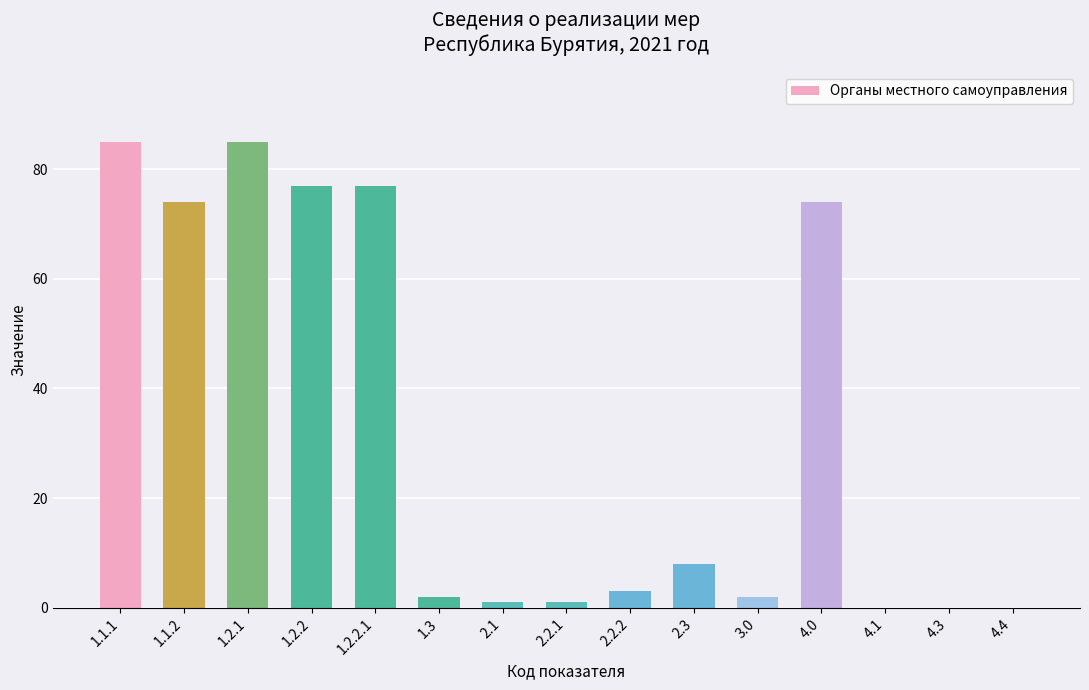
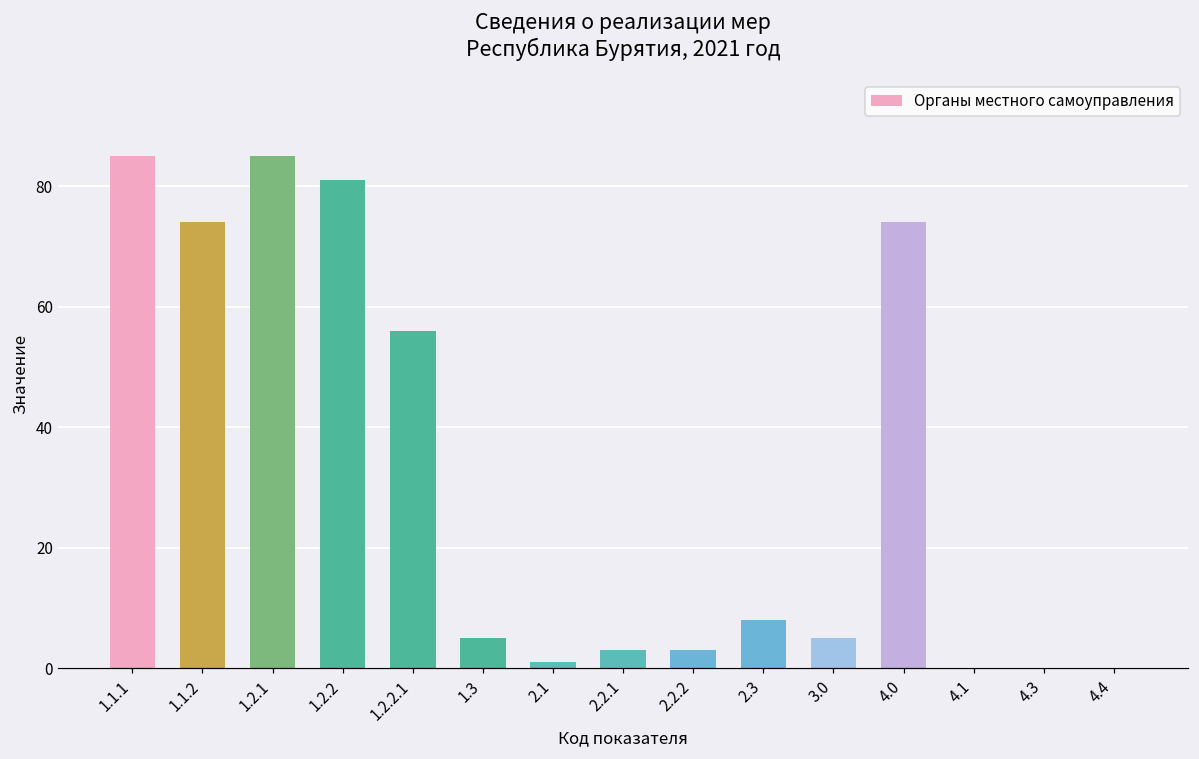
  {
    "1.1.1": 85,
    "1.1.2": 74,
    "1.2.1": 85,
-   "1.2.2": 77,
-   "1.2.2.1": 77,
-   "1.3": 2,
+   "1.2.2": 81,
+   "1.2.2.1": 56,
+   "1.3": 5,
    "2.1": 1,
-   "2.2.1": 1,
+   "2.2.1": 3,
    "2.2.2": 3,
    "2.3": 8,
-   "3.0": 2,
+   "3.0": 5,
    "4.0": 74,
    "4.1": 0,
    "4.3": 0,
    "4.4": 0
  }
